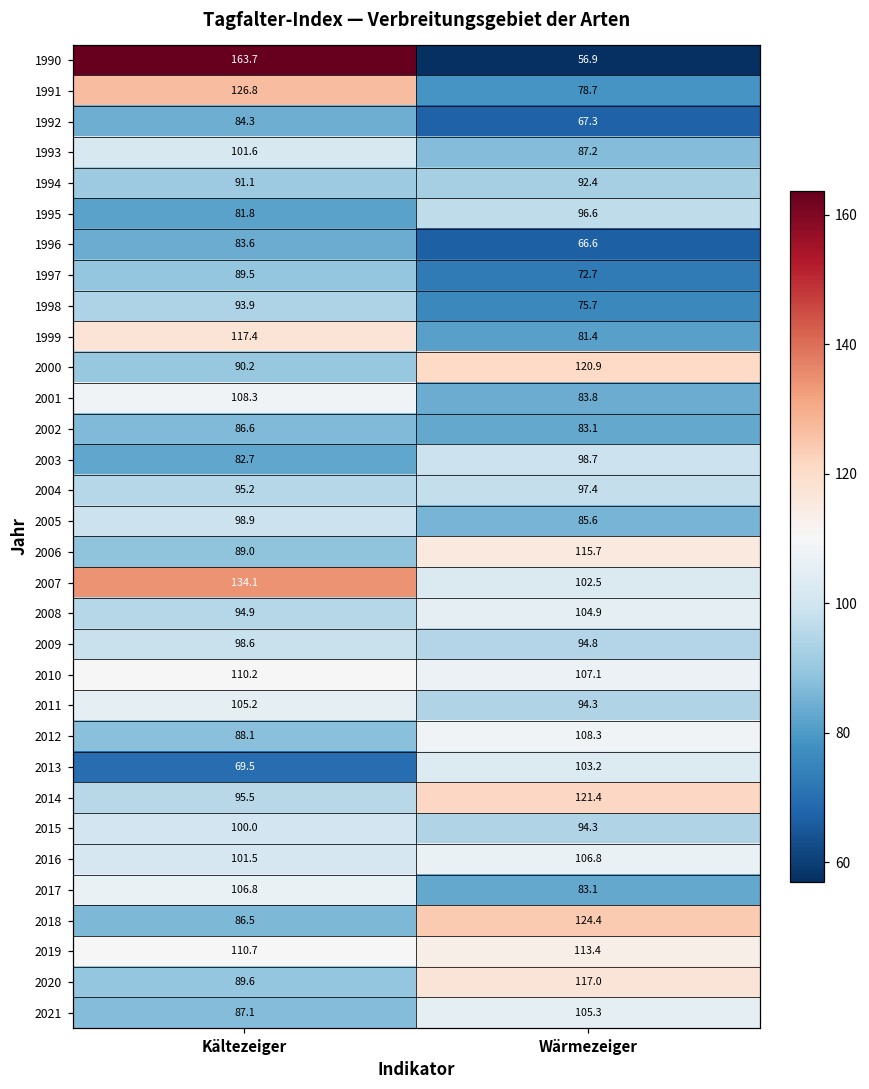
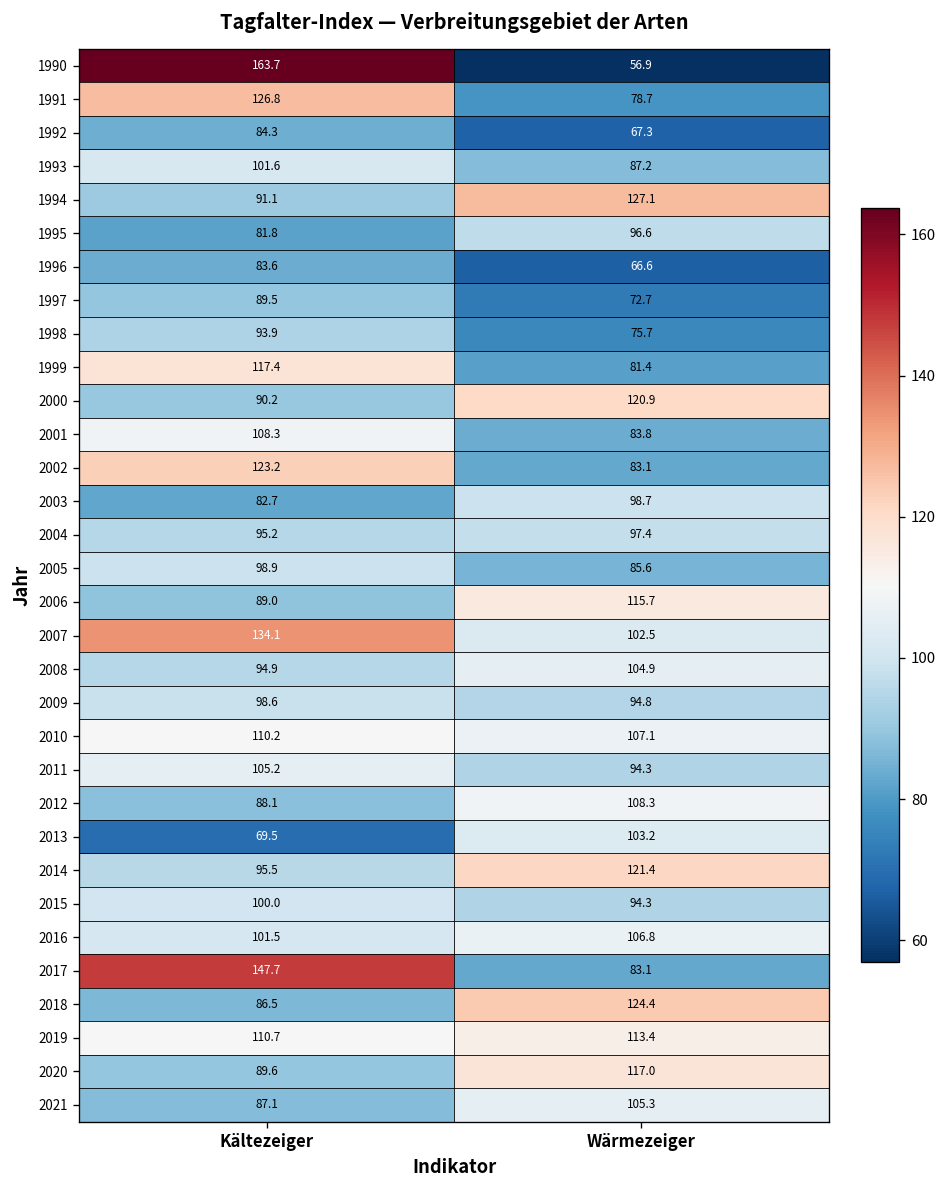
  {
    "1990": {
      "Kältezeiger": 163.7,
      "Wärmezeiger": 56.9
    },
    "1991": {
      "Kältezeiger": 126.8,
      "Wärmezeiger": 78.7
    },
    "1992": {
      "Kältezeiger": 84.3,
      "Wärmezeiger": 67.3
    },
    "1993": {
      "Kältezeiger": 101.6,
      "Wärmezeiger": 87.2
    },
    "1994": {
      "Kältezeiger": 91.1,
-     "Wärmezeiger": 92.4
+     "Wärmezeiger": 127.1
    },
    "1995": {
      "Kältezeiger": 81.8,
      "Wärmezeiger": 96.6
    },
    "1996": {
      "Kältezeiger": 83.6,
      "Wärmezeiger": 66.6
    },
    "1997": {
      "Kältezeiger": 89.5,
      "Wärmezeiger": 72.7
    },
    "1998": {
      "Kältezeiger": 93.9,
      "Wärmezeiger": 75.7
    },
    "1999": {
      "Kältezeiger": 117.4,
      "Wärmezeiger": 81.4
    },
    "2000": {
      "Kältezeiger": 90.2,
      "Wärmezeiger": 120.9
    },
    "2001": {
      "Kältezeiger": 108.3,
      "Wärmezeiger": 83.8
    },
    "2002": {
-     "Kältezeiger": 86.6,
+     "Kältezeiger": 123.2,
      "Wärmezeiger": 83.1
    },
    "2003": {
      "Kältezeiger": 82.7,
      "Wärmezeiger": 98.7
    },
    "2004": {
      "Kältezeiger": 95.2,
      "Wärmezeiger": 97.4
    },
    "2005": {
      "Kältezeiger": 98.9,
      "Wärmezeiger": 85.6
    },
    "2006": {
      "Kältezeiger": 89.0,
      "Wärmezeiger": 115.7
    },
    "2007": {
      "Kältezeiger": 134.1,
      "Wärmezeiger": 102.5
    },
    "2008": {
      "Kältezeiger": 94.9,
      "Wärmezeiger": 104.9
    },
    "2009": {
      "Kältezeiger": 98.6,
      "Wärmezeiger": 94.8
    },
    "2010": {
      "Kältezeiger": 110.2,
      "Wärmezeiger": 107.1
    },
    "2011": {
      "Kältezeiger": 105.2,
      "Wärmezeiger": 94.3
    },
    "2012": {
      "Kältezeiger": 88.1,
      "Wärmezeiger": 108.3
    },
    "2013": {
      "Kältezeiger": 69.5,
      "Wärmezeiger": 103.2
    },
    "2014": {
      "Kältezeiger": 95.5,
      "Wärmezeiger": 121.4
    },
    "2015": {
      "Kältezeiger": 100.0,
      "Wärmezeiger": 94.3
    },
    "2016": {
      "Kältezeiger": 101.5,
      "Wärmezeiger": 106.8
    },
    "2017": {
-     "Kältezeiger": 106.8,
+     "Kältezeiger": 147.7,
      "Wärmezeiger": 83.1
    },
    "2018": {
      "Kältezeiger": 86.5,
      "Wärmezeiger": 124.4
    },
    "2019": {
      "Kältezeiger": 110.7,
      "Wärmezeiger": 113.4
    },
    "2020": {
      "Kältezeiger": 89.6,
      "Wärmezeiger": 117.0
    },
    "2021": {
      "Kältezeiger": 87.1,
      "Wärmezeiger": 105.3
    }
  }
